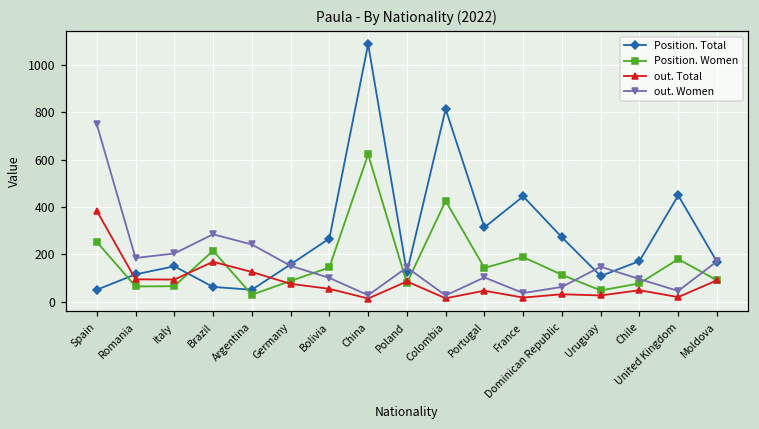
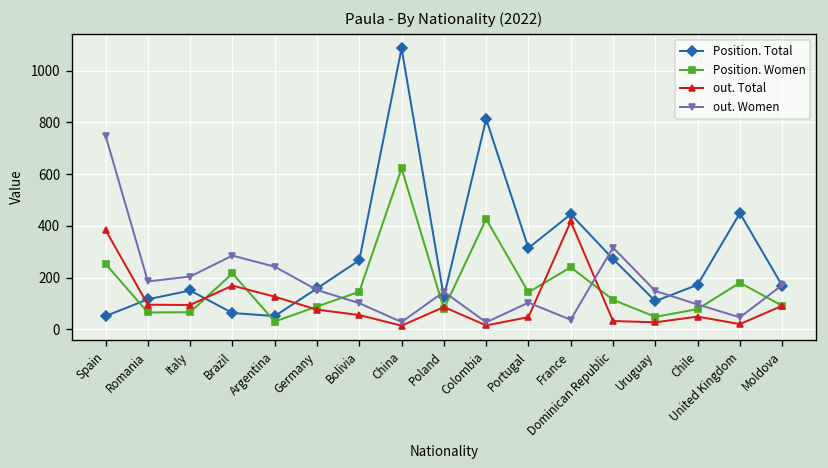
  {
    "Position. Total": {
      "Spain": 50,
      "Romania": 120,
      "Italy": 150,
      "Brazil": 60,
      "Argentina": 50,
      "Bolivia": 270,
      "China": 1090,
      "Poland": 120,
      "Colombia": 810,
      "Portugal": 310,
      "France": 450,
      "Dominican Republic": 270,
      "Uruguay": 110,
      "Chile": 170,
      "United Kingdom": 450
    },
    "Position. Women": {
      "Spain": 250,
      "Romania": 70,
      "Italy": 70,
      "Brazil": 220,
      "Argentina": 30,
      "Germany": 90,
      "Bolivia": 150,
      "China": 620,
      "Colombia": 430,
      "Portugal": 140,
-     "France": 190,
+     "France": 240,
      "Dominican Republic": 110,
      "Uruguay": 50,
      "Chile": 80,
      "United Kingdom": 180
    },
    "out. Total": {
      "Spain": 380,
      "Romania": 100,
      "Italy": 90,
      "Brazil": 170,
      "Argentina": 130,
      "Germany": 80,
      "Bolivia": 60,
      "China": 10,
      "Colombia": 20,
      "Portugal": 50,
-     "France": 20,
+     "France": 420,
      "Dominican Republic": 30,
      "Uruguay": 30,
      "Chile": 50,
      "United Kingdom": 20
    },
    "out. Women": {
      "Spain": 750,
      "Romania": 190,
      "Italy": 200,
      "Brazil": 290,
      "Argentina": 240,
      "Bolivia": 100,
      "China": 30,
      "Poland": 150,
      "Colombia": 30,
      "Portugal": 100,
      "France": 40,
-     "Dominican Republic": 60,
+     "Dominican Republic": 320,
      "Uruguay": 150,
      "Chile": 100,
      "United Kingdom": 50
    }
  }
